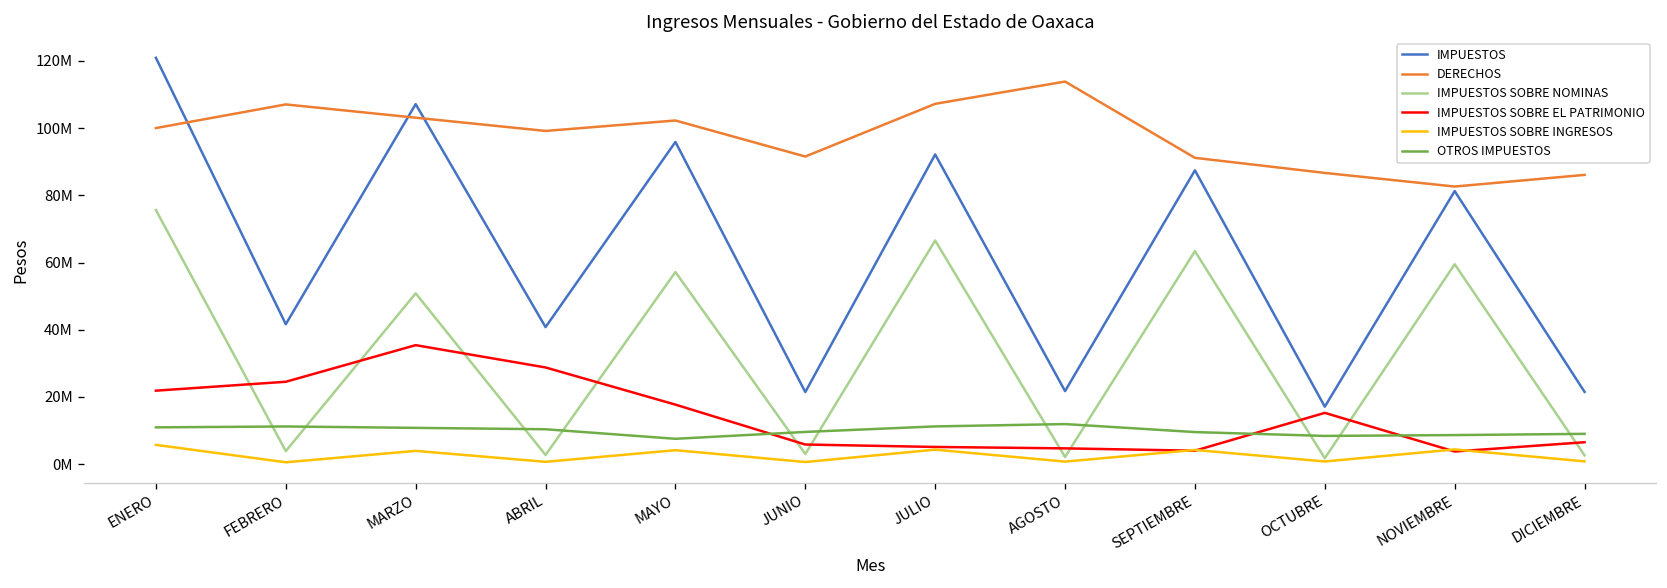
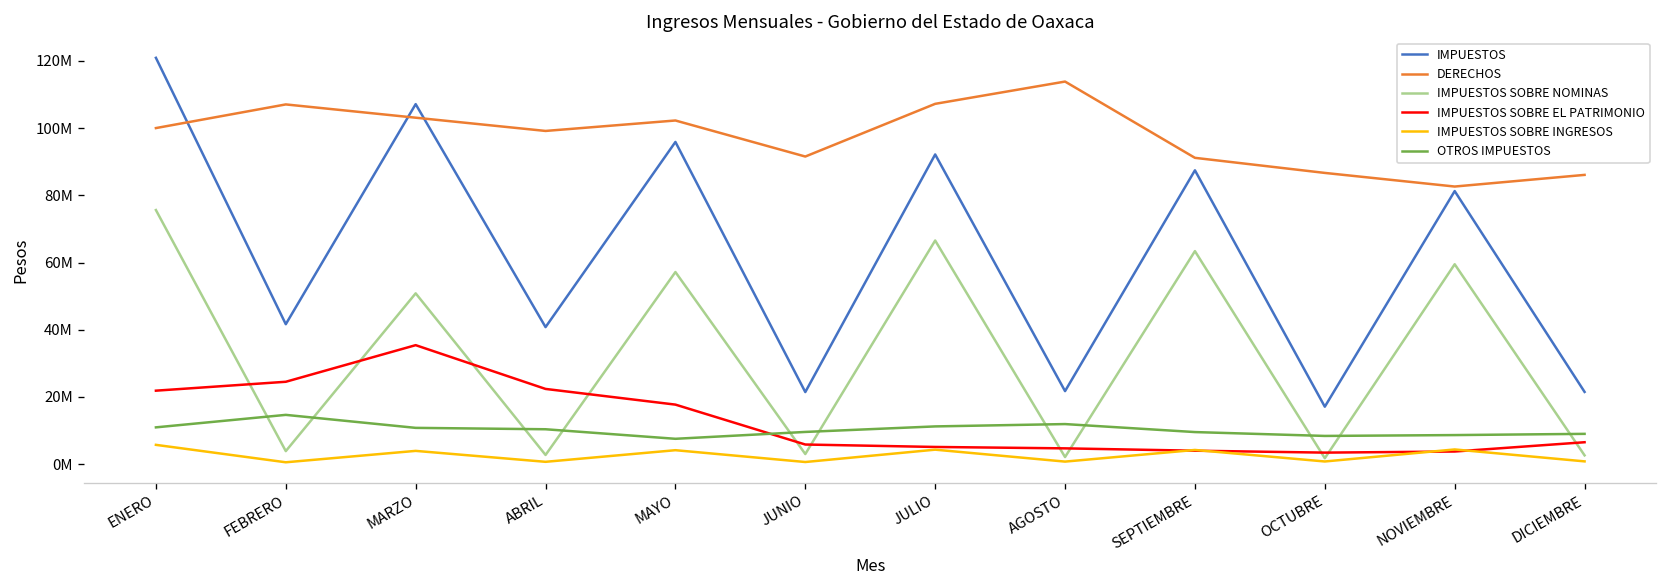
  {
    "IMPUESTOS": {
      "ENERO": 121000000,
      "FEBRERO": 42000000,
      "MARZO": 107000000,
      "ABRIL": 41000000,
      "MAYO": 96000000,
      "JUNIO": 21000000,
      "JULIO": 92000000,
      "AGOSTO": 22000000,
      "SEPTIEMBRE": 87000000,
      "OCTUBRE": 17000000,
      "NOVIEMBRE": 81000000,
      "DICIEMBRE": 22000000
    },
    "DERECHOS": {
      "ENERO": 100000000,
      "FEBRERO": 107000000,
      "MARZO": 103000000,
      "ABRIL": 99000000,
      "MAYO": 102000000,
      "JUNIO": 92000000,
      "JULIO": 107000000,
      "AGOSTO": 114000000,
      "SEPTIEMBRE": 91000000,
      "OCTUBRE": 87000000,
      "NOVIEMBRE": 83000000,
      "DICIEMBRE": 86000000
    },
    "IMPUESTOS SOBRE NOMINAS": {
      "ENERO": 76000000,
      "FEBRERO": 4000000,
      "MARZO": 51000000,
      "ABRIL": 3000000,
      "MAYO": 57000000,
      "JUNIO": 3000000,
      "JULIO": 67000000,
      "AGOSTO": 2000000,
      "SEPTIEMBRE": 63000000,
      "OCTUBRE": 2000000,
      "NOVIEMBRE": 59000000,
      "DICIEMBRE": 3000000
    },
    "IMPUESTOS SOBRE EL PATRIMONIO": {
      "ENERO": 22000000,
      "FEBRERO": 25000000,
      "MARZO": 35000000,
-     "ABRIL": 29000000,
+     "ABRIL": 22000000,
      "MAYO": 18000000,
      "JUNIO": 6000000,
      "AGOSTO": 5000000,
-     "OCTUBRE": 15000000,
+     "OCTUBRE": 3000000,
      "DICIEMBRE": 7000000
    },
    "IMPUESTOS SOBRE INGRESOS": {
      "ENERO": 6000000,
      "FEBRERO": 1000000,
      "MARZO": 4000000,
      "ABRIL": 1000000,
      "MAYO": 4000000,
      "JUNIO": 1000000,
      "AGOSTO": 1000000,
      "OCTUBRE": 1000000,
      "DICIEMBRE": 1000000
    },
    "OTROS IMPUESTOS": {
      "ENERO": 11000000,
-     "FEBRERO": 11000000,
+     "FEBRERO": 15000000,
      "MARZO": 11000000,
      "ABRIL": 10000000,
      "MAYO": 8000000,
      "JUNIO": 10000000,
      "JULIO": 11000000,
      "AGOSTO": 12000000,
      "SEPTIEMBRE": 10000000,
      "OCTUBRE": 8000000,
      "NOVIEMBRE": 9000000,
      "DICIEMBRE": 9000000
    }
  }
